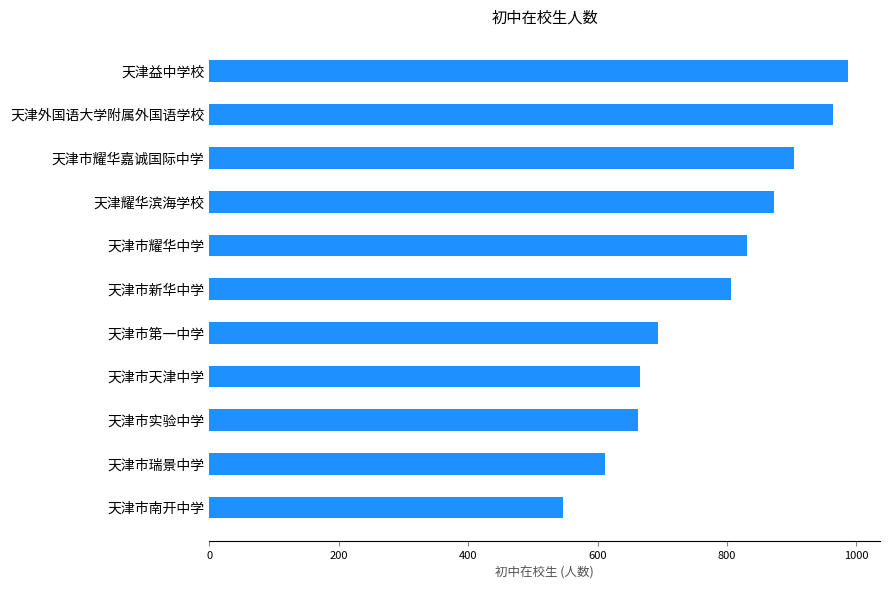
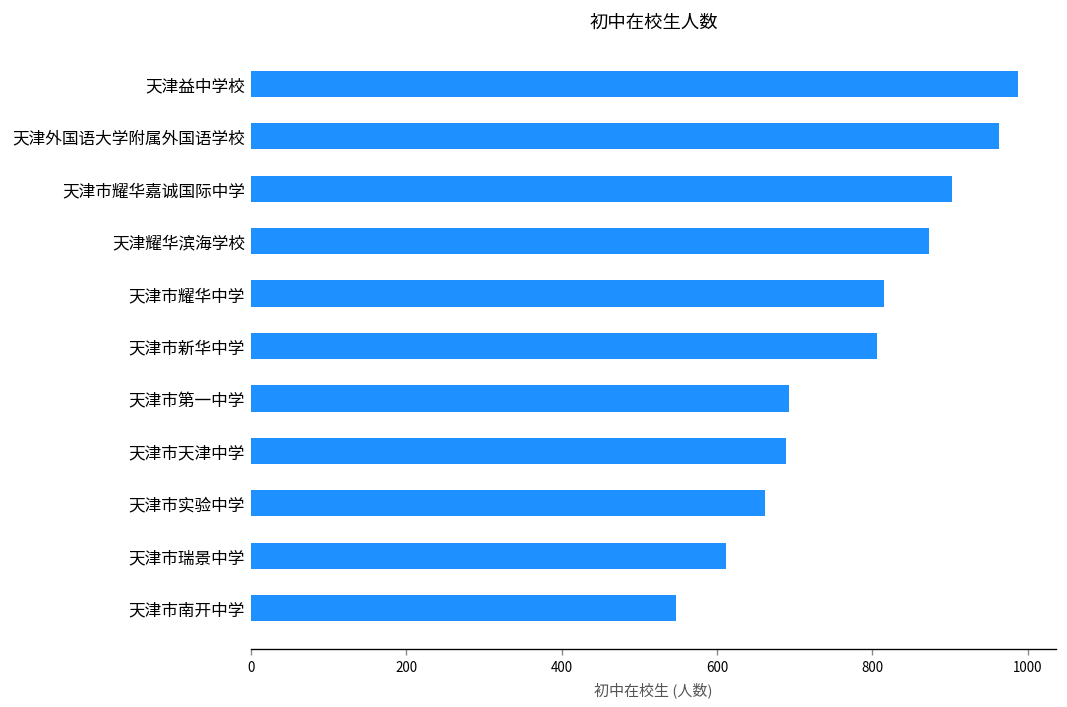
  {
    "天津益中学校": 990,
    "天津外国语大学附属外国语学校": 960,
    "天津市耀华嘉诚国际中学": 900,
    "天津耀华滨海学校": 870,
-   "天津市耀华中学": 830,
+   "天津市耀华中学": 820,
    "天津市新华中学": 810,
    "天津市第一中学": 690,
-   "天津市天津中学": 670,
+   "天津市天津中学": 690,
    "天津市实验中学": 660,
    "天津市瑞景中学": 610,
    "天津市南开中学": 550
  }
